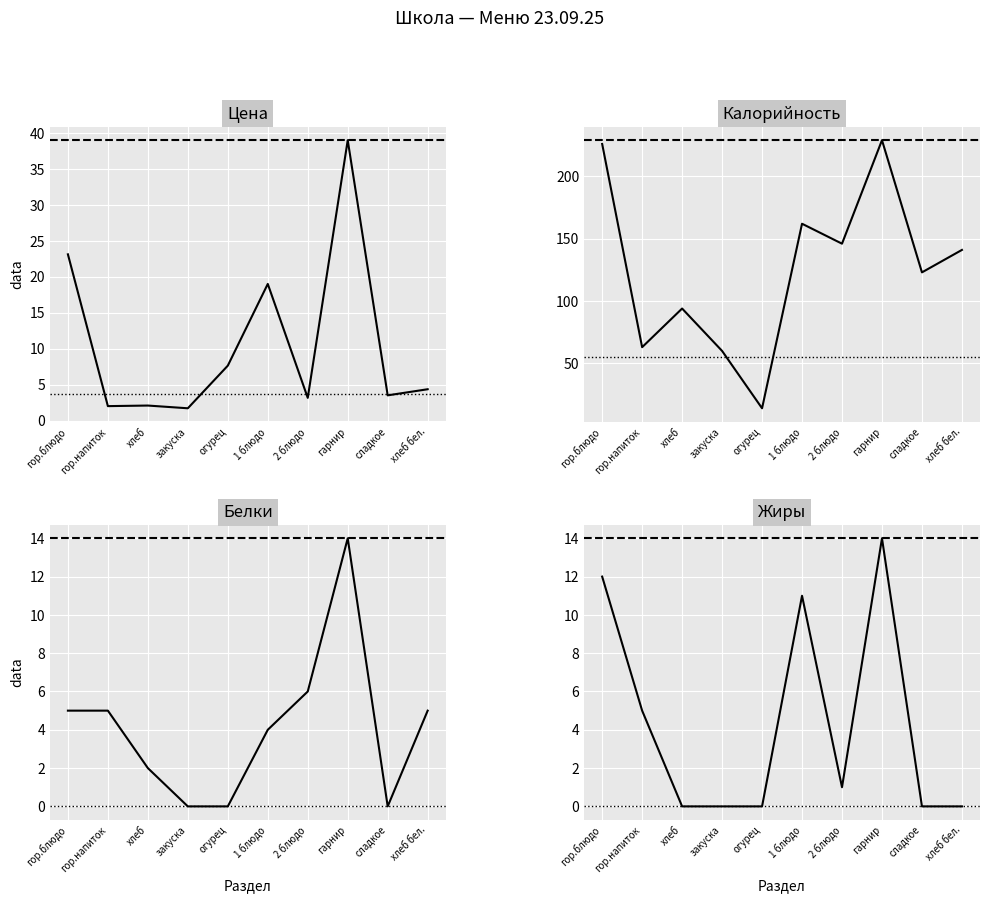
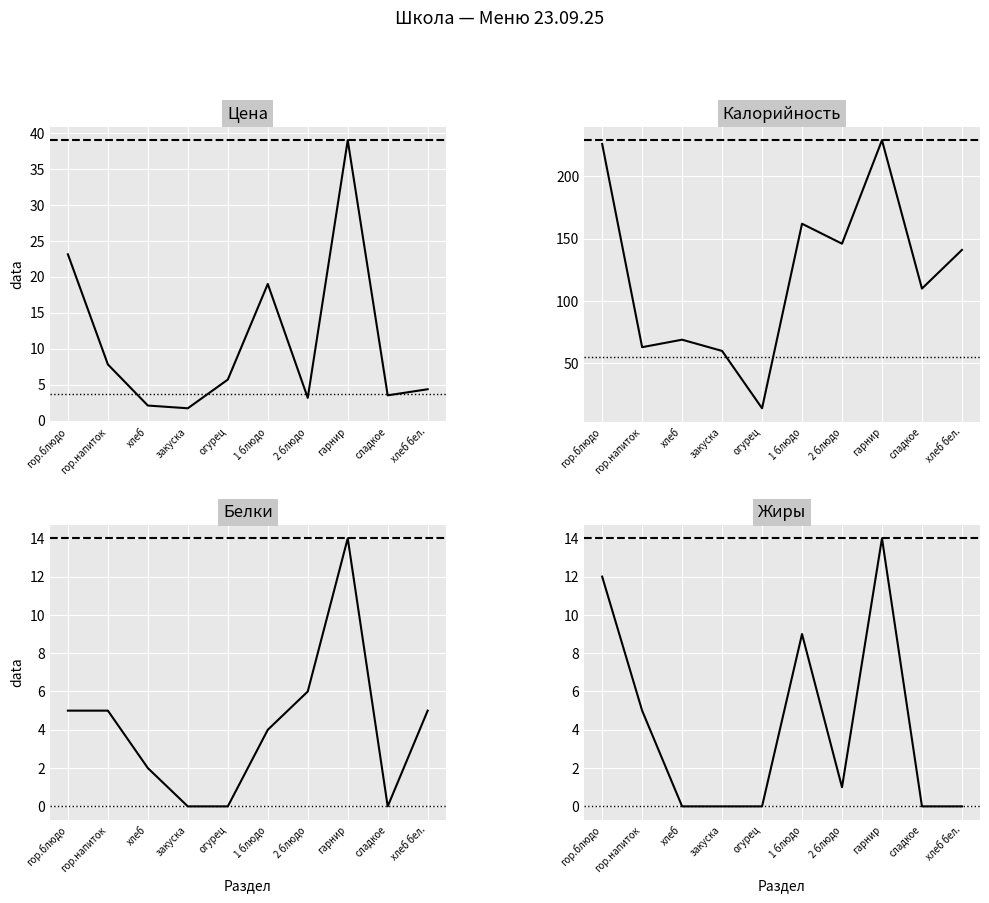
  {
    "Цена": {
      "гор.блюдо": 23,
-     "гор.напиток": 2,
+     "гор.напиток": 8,
      "хлеб": 2,
      "закуска": 2,
-     "огурец": 8,
+     "огурец": 6,
      "1 блюдо": 19,
      "2 блюдо": 3,
      "гарнир": 39,
      "сладкое": 4,
      "хлеб бел.": 4
    },
    "Калорийность": {
      "гор.блюдо": 226,
      "гор.напиток": 63,
-     "хлеб": 94,
+     "хлеб": 69,
      "закуска": 60,
      "огурец": 14,
      "1 блюдо": 162,
      "2 блюдо": 146,
      "гарнир": 229,
-     "сладкое": 123,
+     "сладкое": 110,
      "хлеб бел.": 141
    },
    "Белки": {
      "гор.блюдо": 5.0,
      "гор.напиток": 5.0,
      "хлеб": 2.0,
      "закуска": 0.0,
      "огурец": 0.0,
      "1 блюдо": 4.0,
      "2 блюдо": 6.0,
      "гарнир": 14.0,
      "сладкое": 0.0,
      "хлеб бел.": 5.0
    },
    "Жиры": {
      "гор.блюдо": 12,
      "гор.напиток": 5,
      "хлеб": 0,
      "закуска": 0,
      "огурец": 0,
-     "1 блюдо": 11,
+     "1 блюдо": 9,
      "2 блюдо": 1,
      "гарнир": 14,
      "сладкое": 0,
      "хлеб бел.": 0
    }
  }
